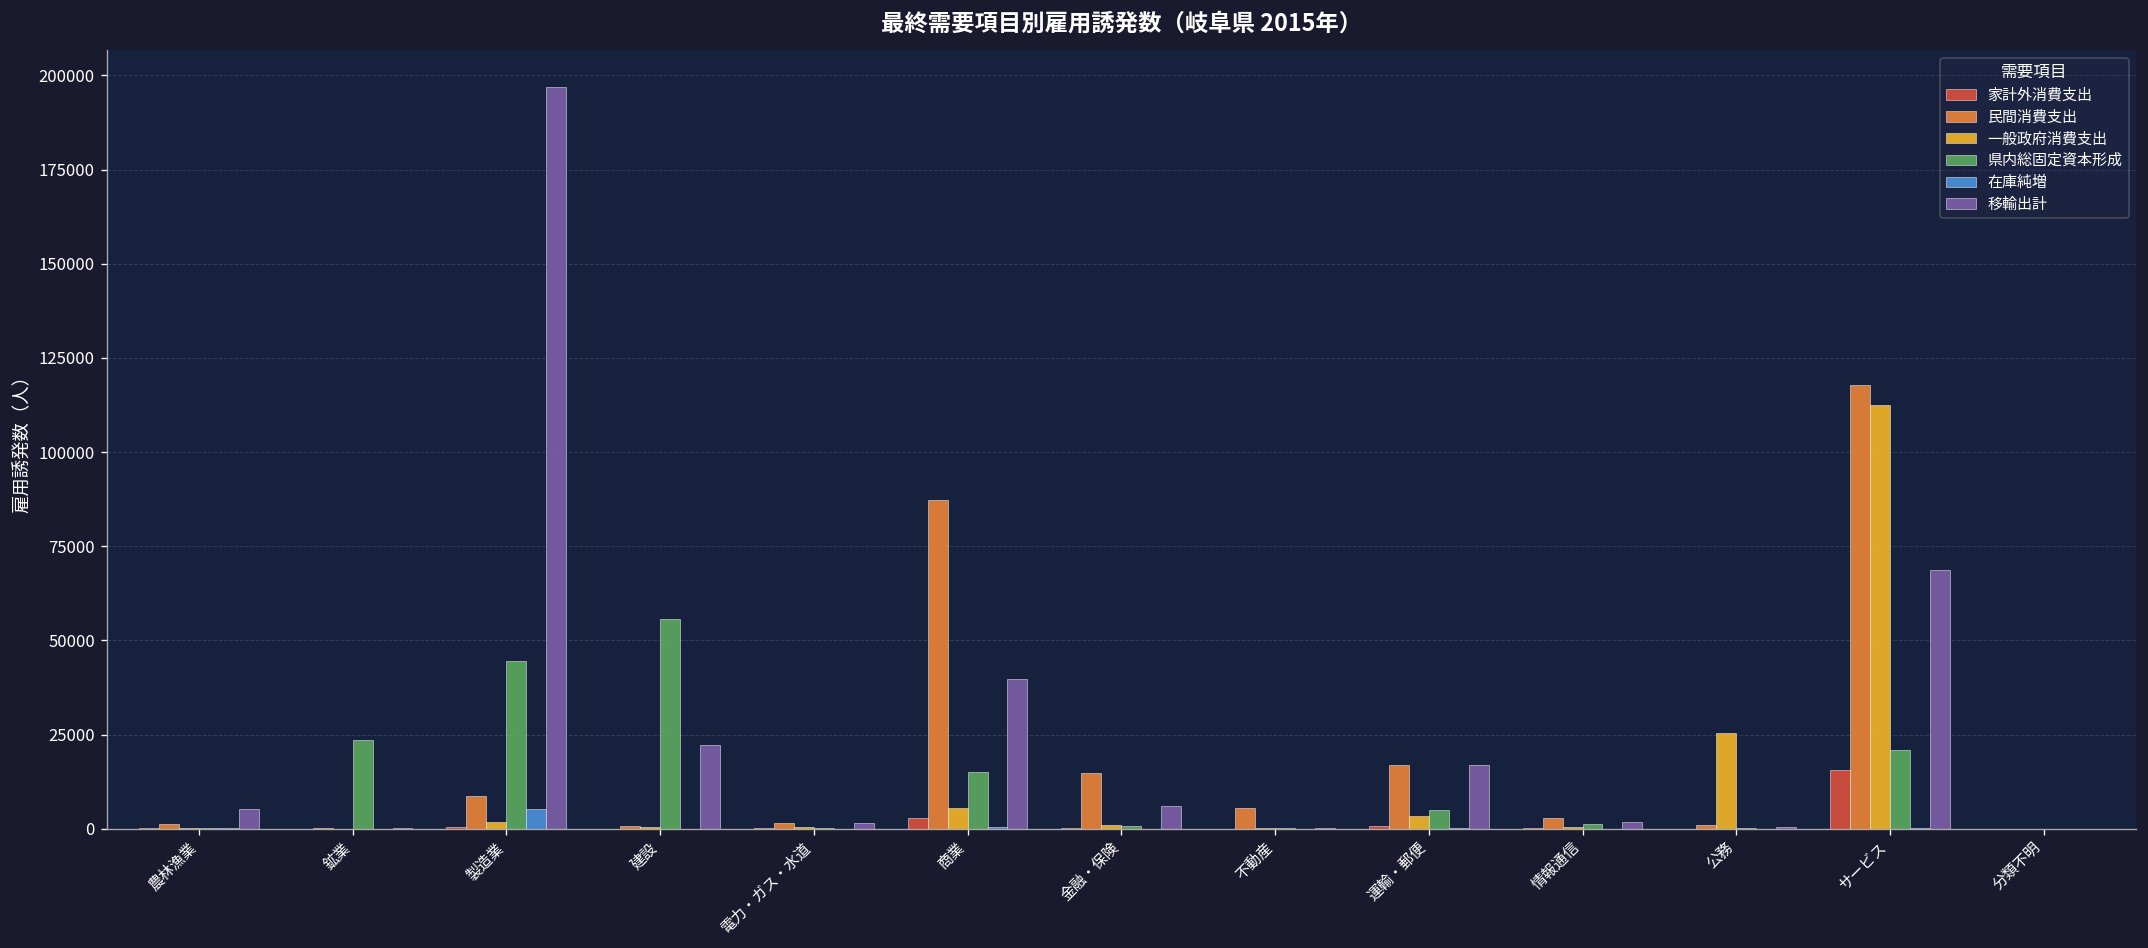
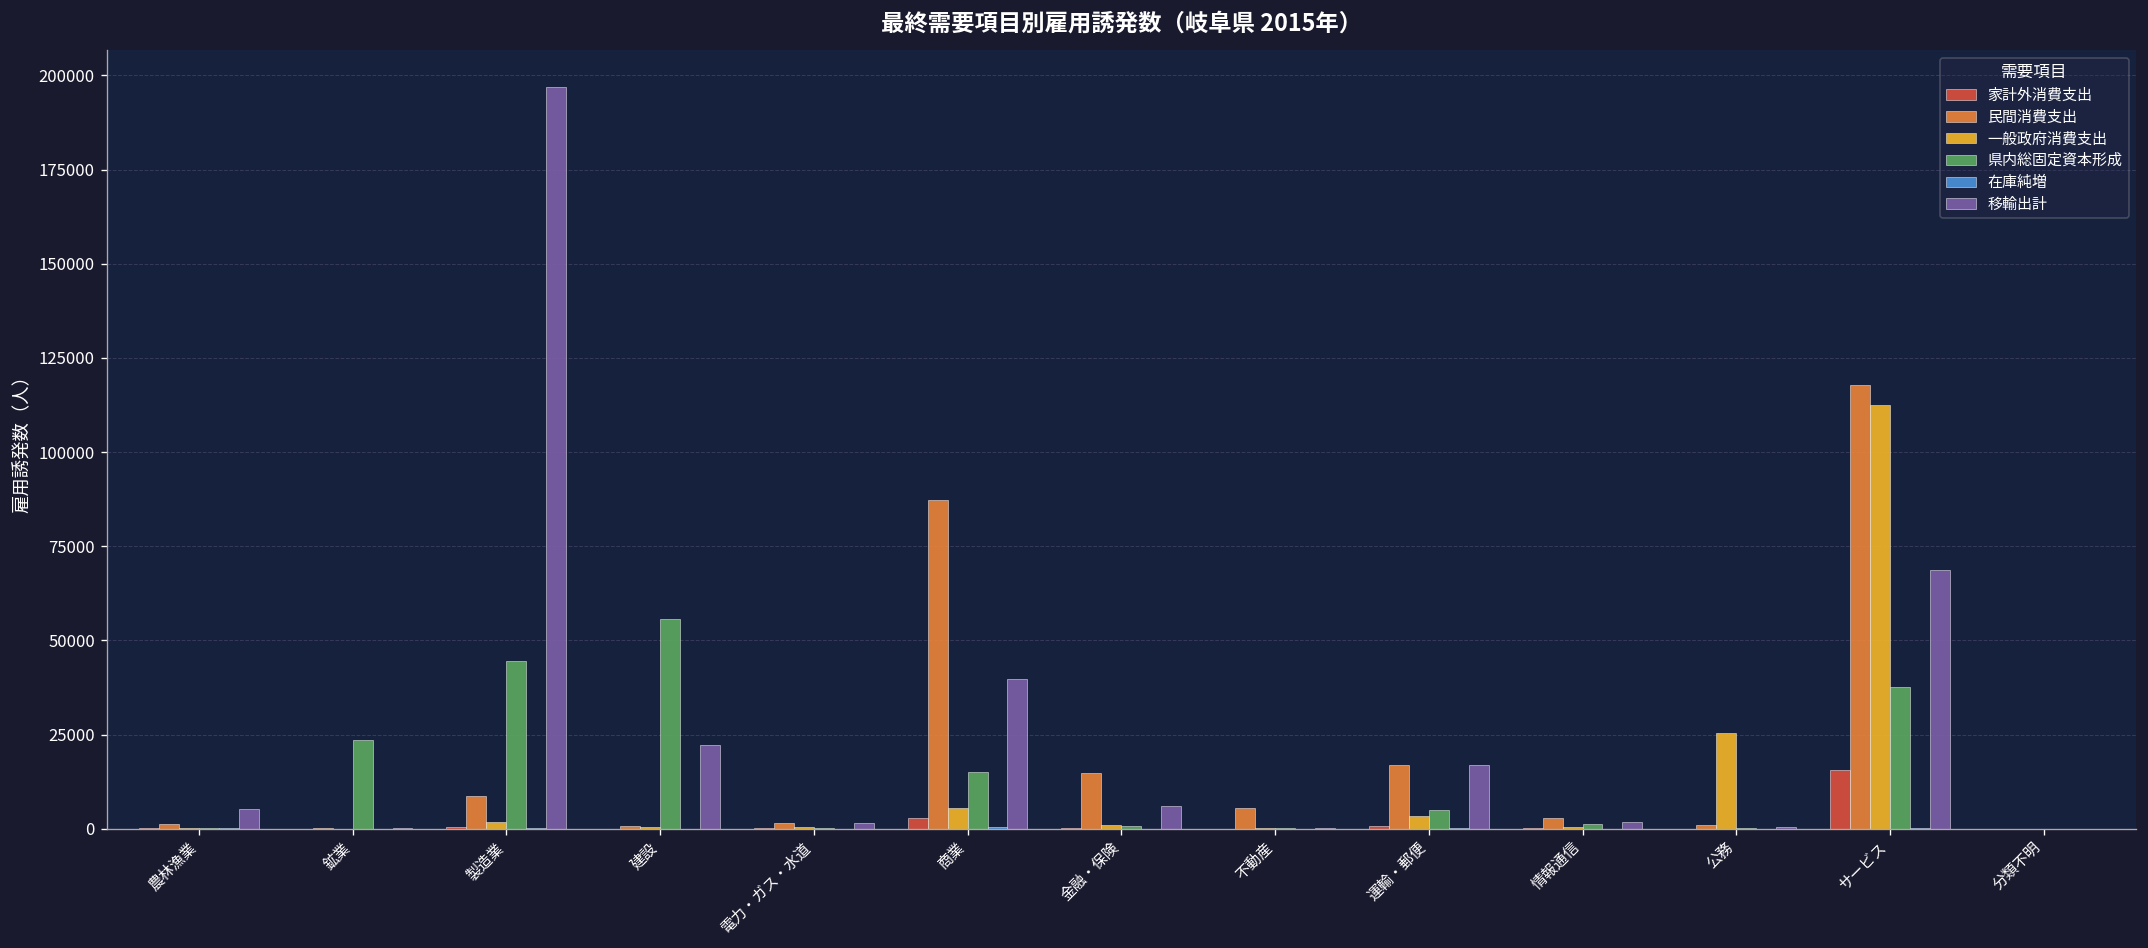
  {
    "県内総固定資本形成": {
      "鉱業": 23000,
      "製造業": 44000,
      "建設": 56000,
      "商業": 15000,
      "運輸・郵便": 5000,
      "情報通信": 1000,
-     "サービス": 21000
+     "サービス": 38000
    },
    "在庫純増": {
-     "製造業": 5000
+     "製造業": 0
    },
    "移輸出計": {
      "農林漁業": 5000,
      "製造業": 197000,
      "建設": 22000,
      "電力・ガス・水道": 2000,
      "商業": 40000,
      "金融・保険": 6000,
      "運輸・郵便": 17000,
      "情報通信": 2000,
      "サービス": 69000
    }
  }
